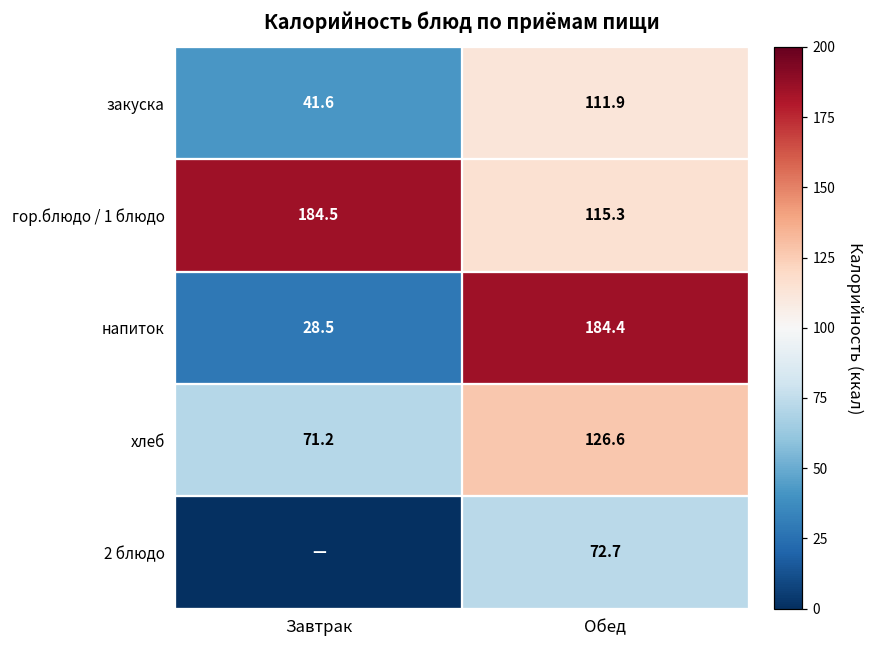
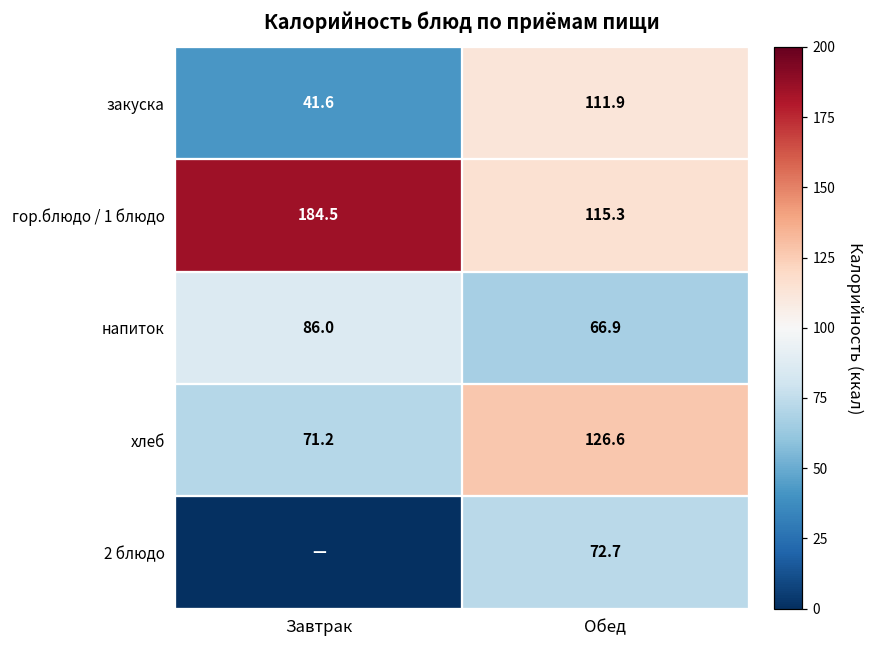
  {
    "закуска": {
      "Завтрак": 41.6,
      "Обед": 111.9
    },
    "гор.блюдо / 1 блюдо": {
      "Завтрак": 184.5,
      "Обед": 115.3
    },
    "напиток": {
-     "Завтрак": 28.5,
-     "Обед": 184.4
+     "Завтрак": 86.0,
+     "Обед": 66.9
    },
    "хлеб": {
      "Завтрак": 71.2,
      "Обед": 126.6
    },
    "2 блюдо": {
      "Обед": 72.7
    }
  }
